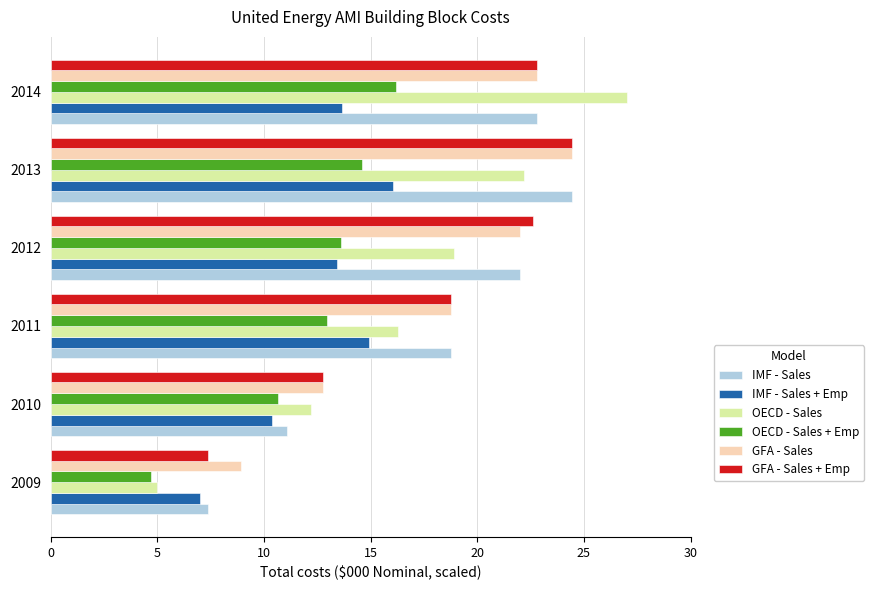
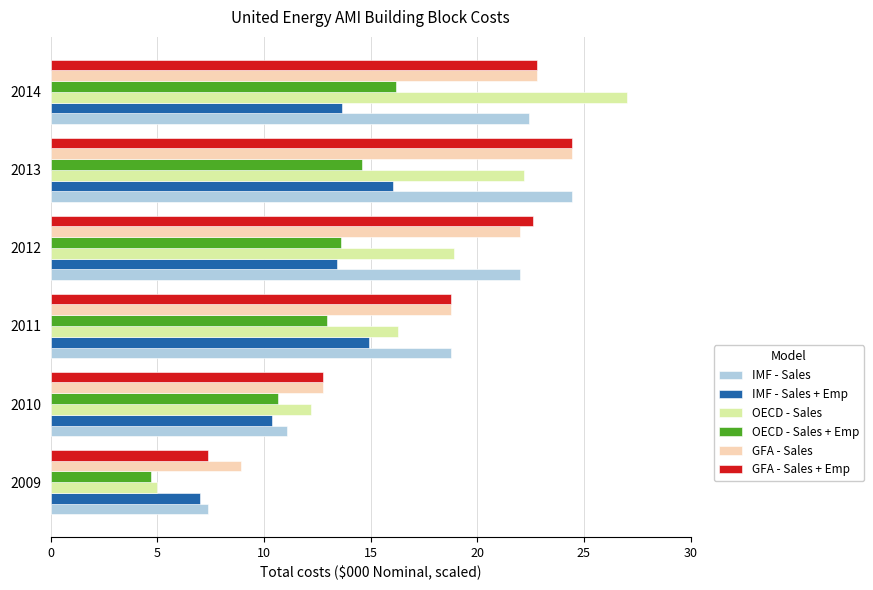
  {
    "IMF - Sales": {
-     "2014": 22.8,
+     "2014": 22.4,
      "2013": 24.4,
      "2012": 22.0,
      "2011": 18.8,
      "2010": 11.1,
      "2009": 7.4
    },
    "IMF - Sales + Emp": {
      "2014": 13.7,
      "2013": 16.1,
      "2012": 13.4,
      "2011": 14.9,
      "2010": 10.4,
      "2009": 7.0
    },
    "OECD - Sales + Emp": {
      "2014": 16.2,
      "2013": 14.6,
      "2012": 13.6,
      "2011": 13.0,
      "2010": 10.7,
      "2009": 4.7
    },
    "GFA - Sales + Emp": {
      "2014": 22.8,
      "2013": 24.4,
      "2012": 22.6,
      "2011": 18.8,
      "2010": 12.8,
      "2009": 7.4
    }
  }
